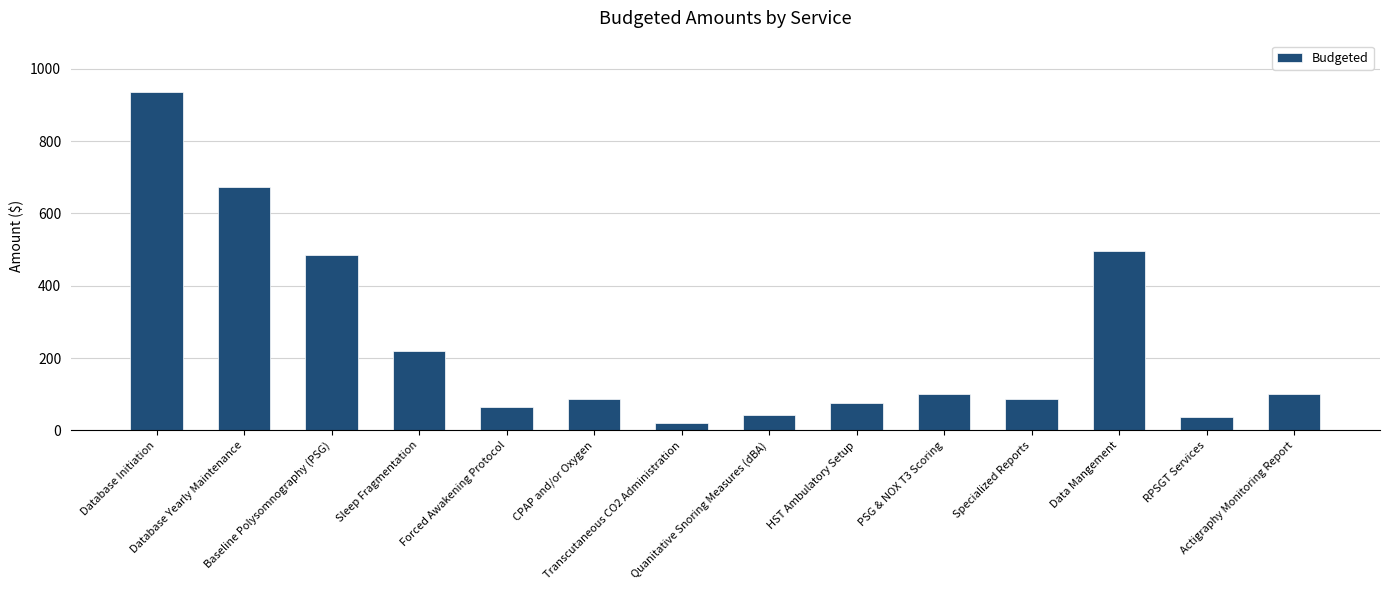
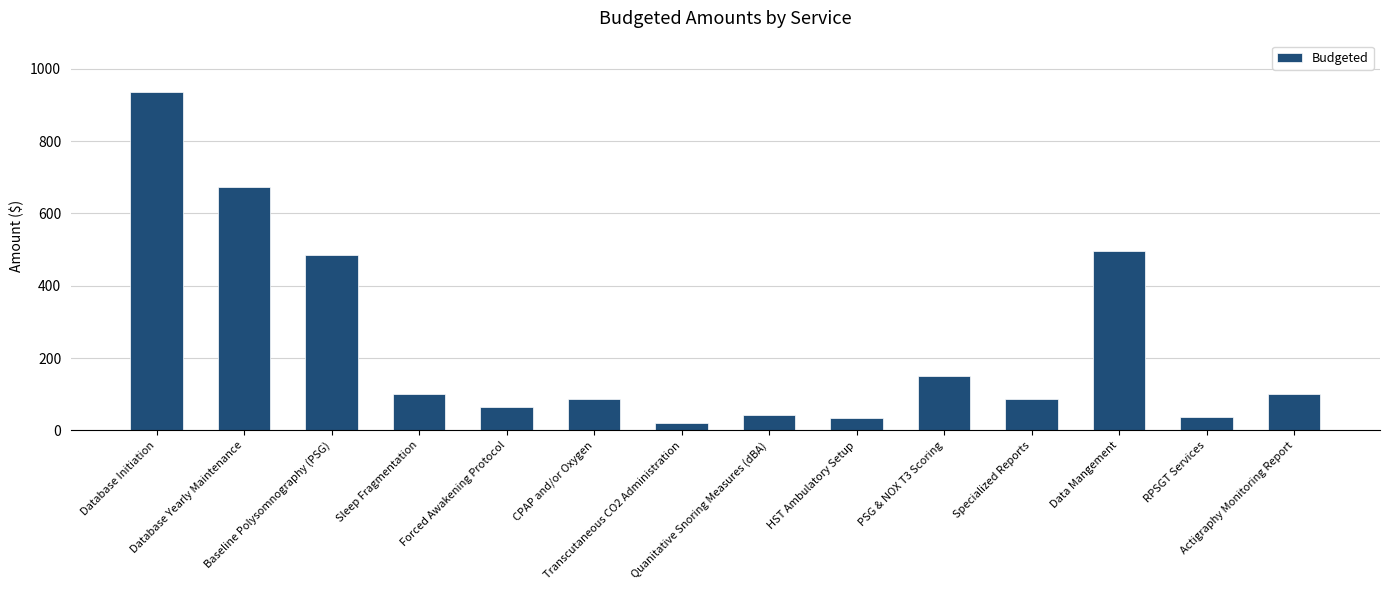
  {
    "Database Initiation": 940,
    "Database Yearly Maintenance": 670,
    "Baseline Polysomnography (PSG)": 480,
-   "Sleep Fragmentation": 220,
+   "Sleep Fragmentation": 100,
    "Forced Awakening Protocol": 70,
    "CPAP and/or Oxygen": 90,
    "Transcutaneous CO2 Administration": 20,
    "Quanitative Snoring Measures (dBA)": 40,
-   "HST Ambulatory Setup": 80,
-   "PSG & NOX T3 Scoring": 100,
+   "HST Ambulatory Setup": 30,
+   "PSG & NOX T3 Scoring": 150,
    "Specialized Reports": 90,
    "Data Mangement": 500,
    "RPSGT Services": 40,
    "Actigraphy Monitoring Report": 100
  }
